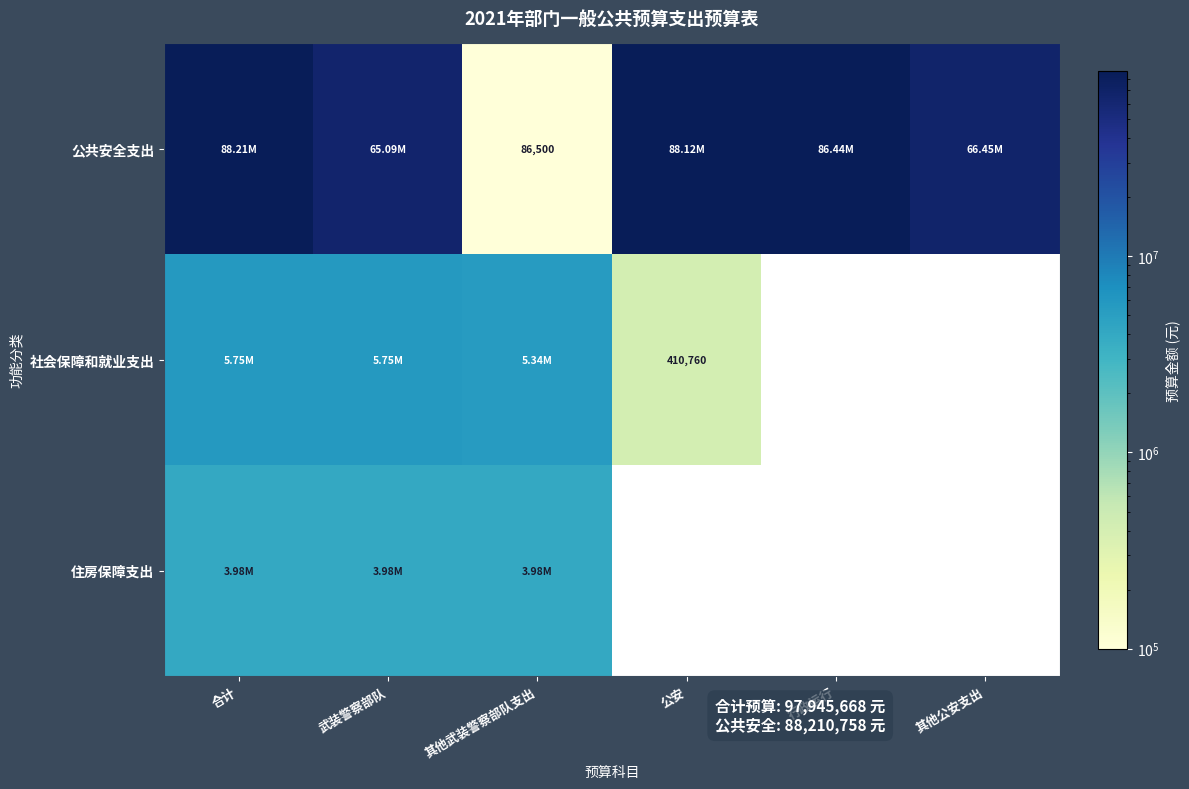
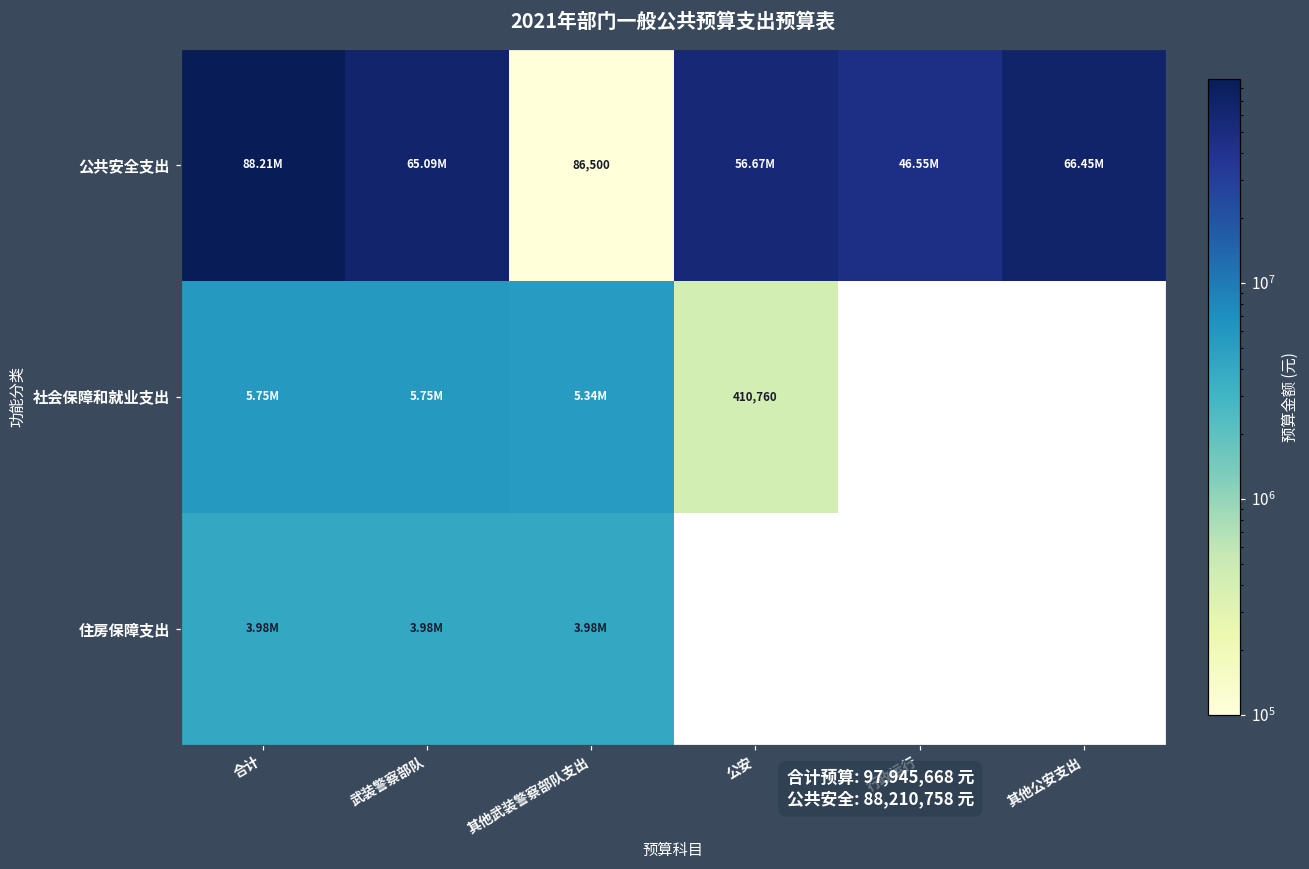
  {
    "公共安全支出": {
      "合计": "88.21M",
      "武装警察部队": "65.09M",
      "其他武装警察部队支出": "86,500",
-     "公安": "88.12M",
-     "行政运行": "86.44M",
+     "公安": "56.67M",
+     "行政运行": "46.55M",
      "其他公安支出": "66.45M"
    },
    "社会保障和就业支出": {
      "合计": "5.75M",
      "武装警察部队": "5.75M",
      "其他武装警察部队支出": "5.34M",
      "公安": "410,760"
    },
    "住房保障支出": {
      "合计": "3.98M",
      "武装警察部队": "3.98M",
      "其他武装警察部队支出": "3.98M"
    }
  }
